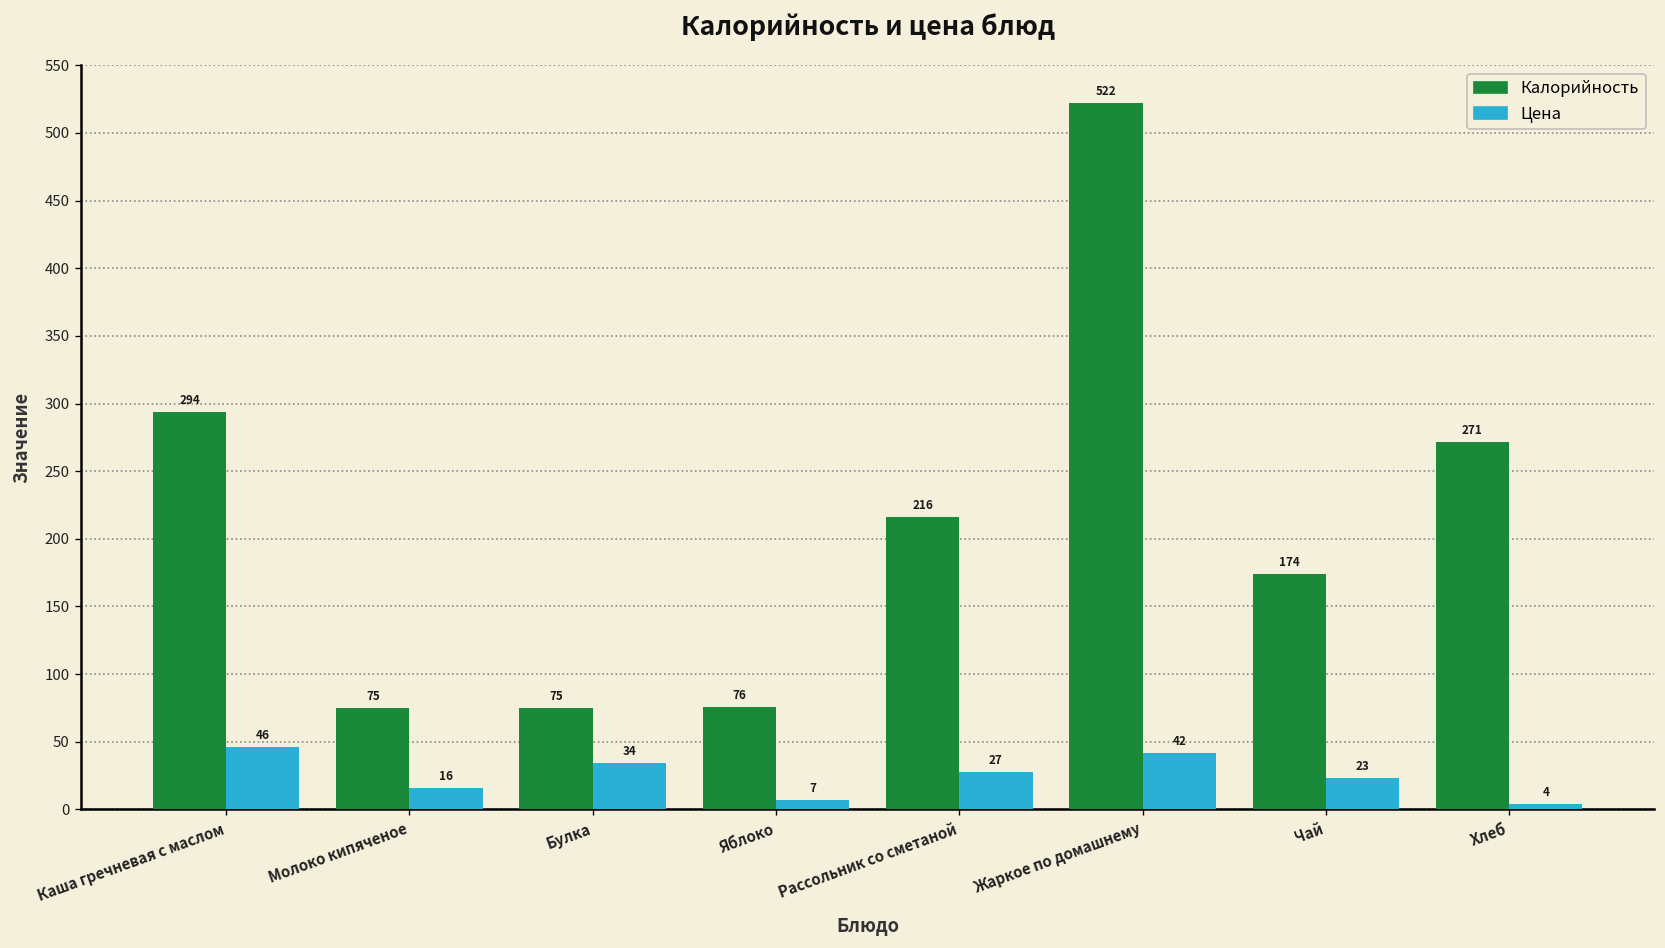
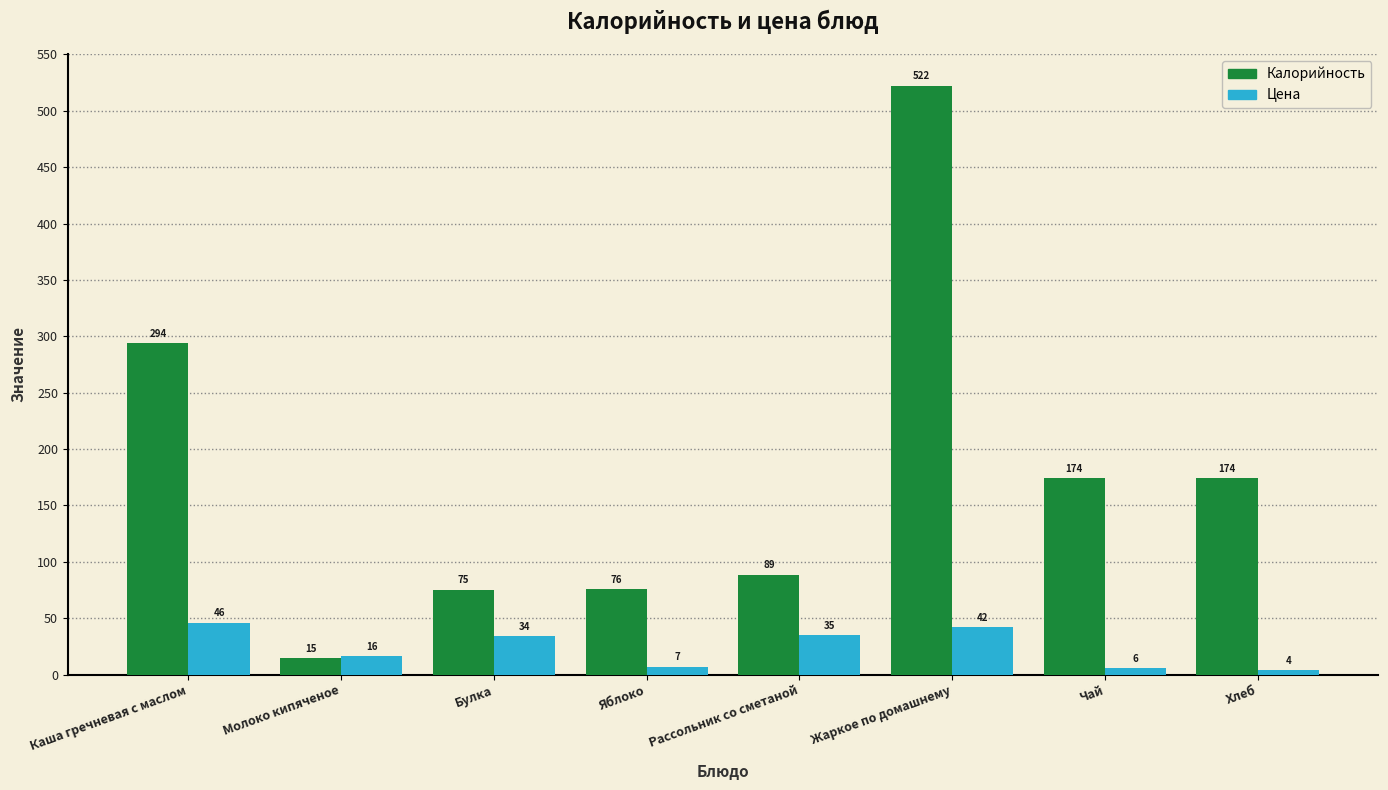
  {
    "Калорийность": {
      "Каша гречневая с маслом": 294,
-     "Молоко кипяченое": 75,
+     "Молоко кипяченое": 15,
      "Булка": 75,
      "Яблоко": 76,
-     "Рассольник со сметаной": 216,
+     "Рассольник со сметаной": 89,
      "Жаркое по домашнему": 522,
      "Чай": 174,
-     "Хлеб": 271
+     "Хлеб": 174
    },
    "Цена": {
      "Каша гречневая с маслом": 46,
      "Молоко кипяченое": 16,
      "Булка": 34,
      "Яблоко": 7,
-     "Рассольник со сметаной": 27,
+     "Рассольник со сметаной": 35,
      "Жаркое по домашнему": 42,
-     "Чай": 23,
+     "Чай": 6,
      "Хлеб": 4
    }
  }
